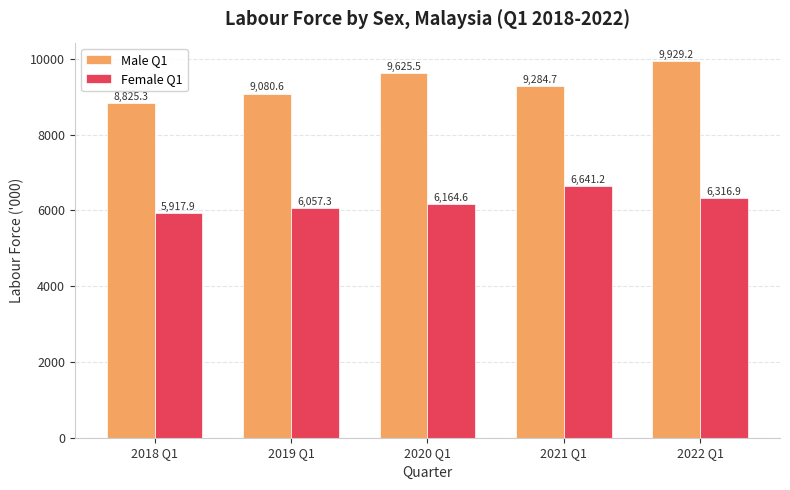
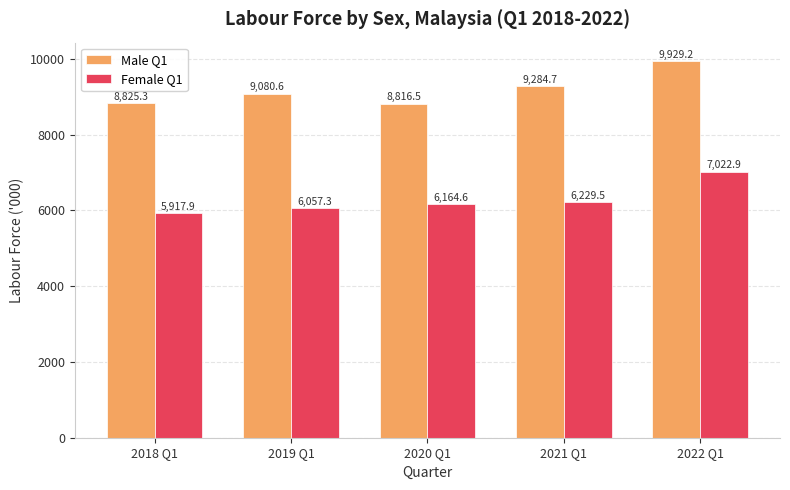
  {
    "Male Q1": {
      "2018 Q1": "8,825.3",
      "2019 Q1": "9,080.6",
-     "2020 Q1": "9,625.5",
+     "2020 Q1": "8,816.5",
      "2021 Q1": "9,284.7",
      "2022 Q1": "9,929.2"
    },
    "Female Q1": {
      "2018 Q1": "5,917.9",
      "2019 Q1": "6,057.3",
      "2020 Q1": "6,164.6",
-     "2021 Q1": "6,641.2",
-     "2022 Q1": "6,316.9"
+     "2021 Q1": "6,229.5",
+     "2022 Q1": "7,022.9"
    }
  }
